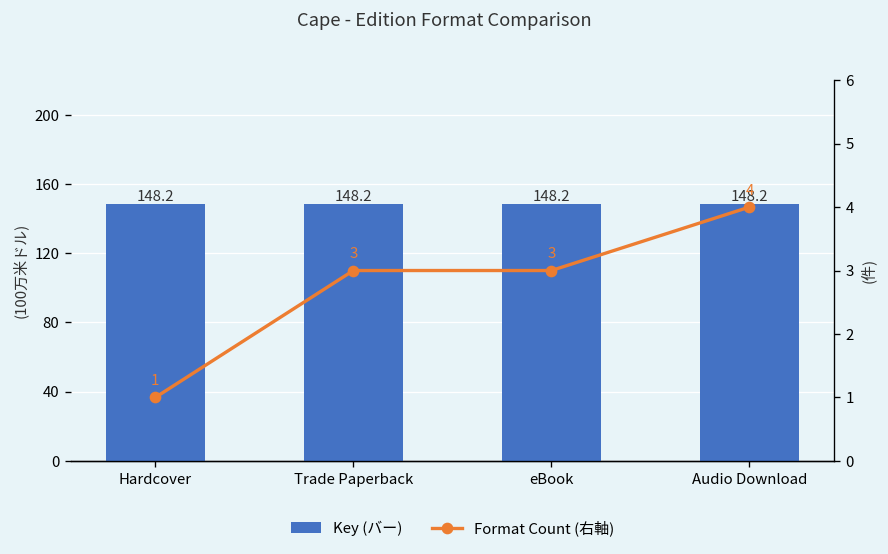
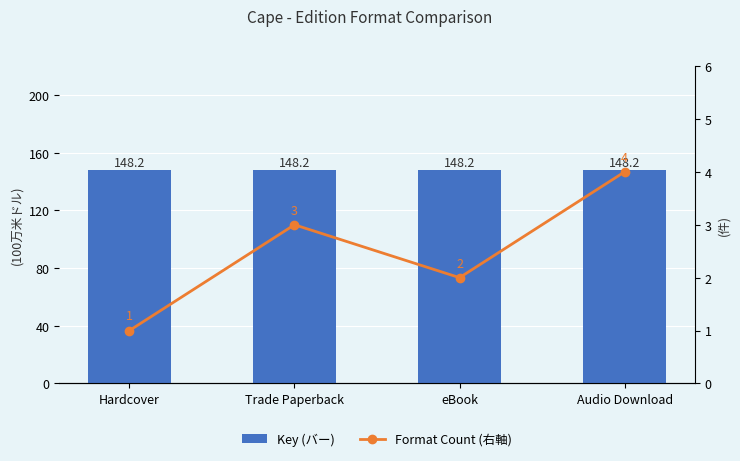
  {
    "Key (バー)": {
      "Hardcover": 148.2,
      "Trade Paperback": 148.2,
      "eBook": 148.2,
      "Audio Download": 148.2
    },
    "Format Count (右軸)": {
      "Hardcover": 1,
      "Trade Paperback": 3,
-     "eBook": 3
+     "eBook": 2
    }
  }
